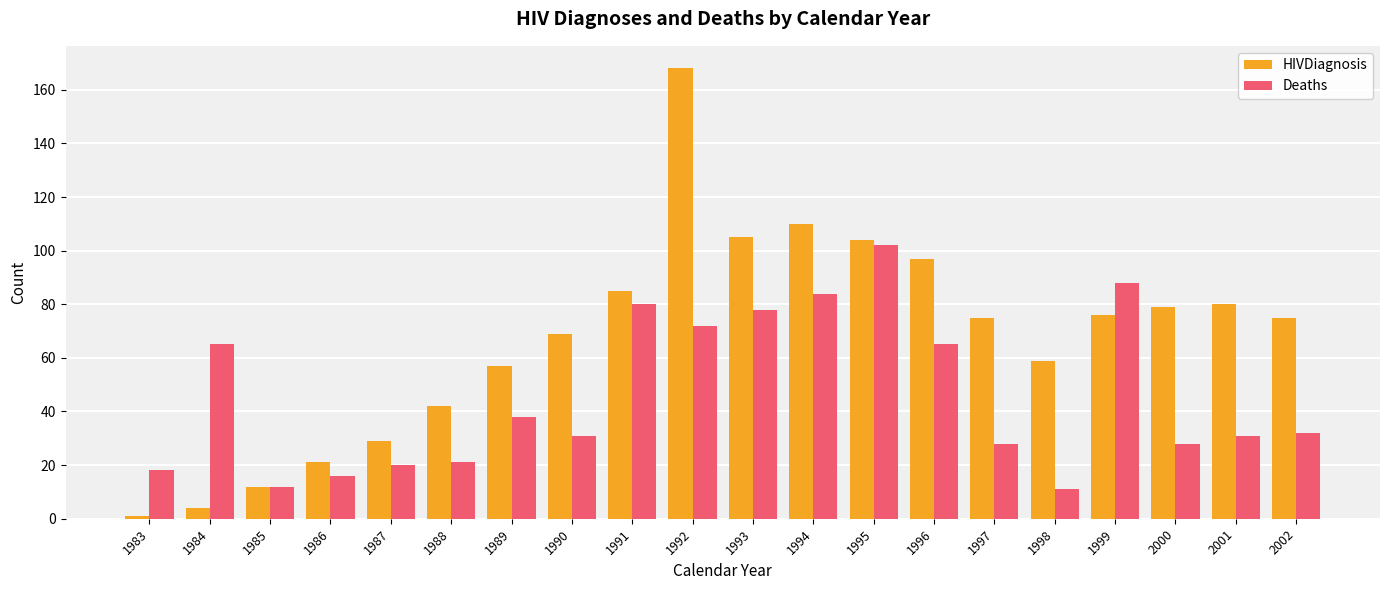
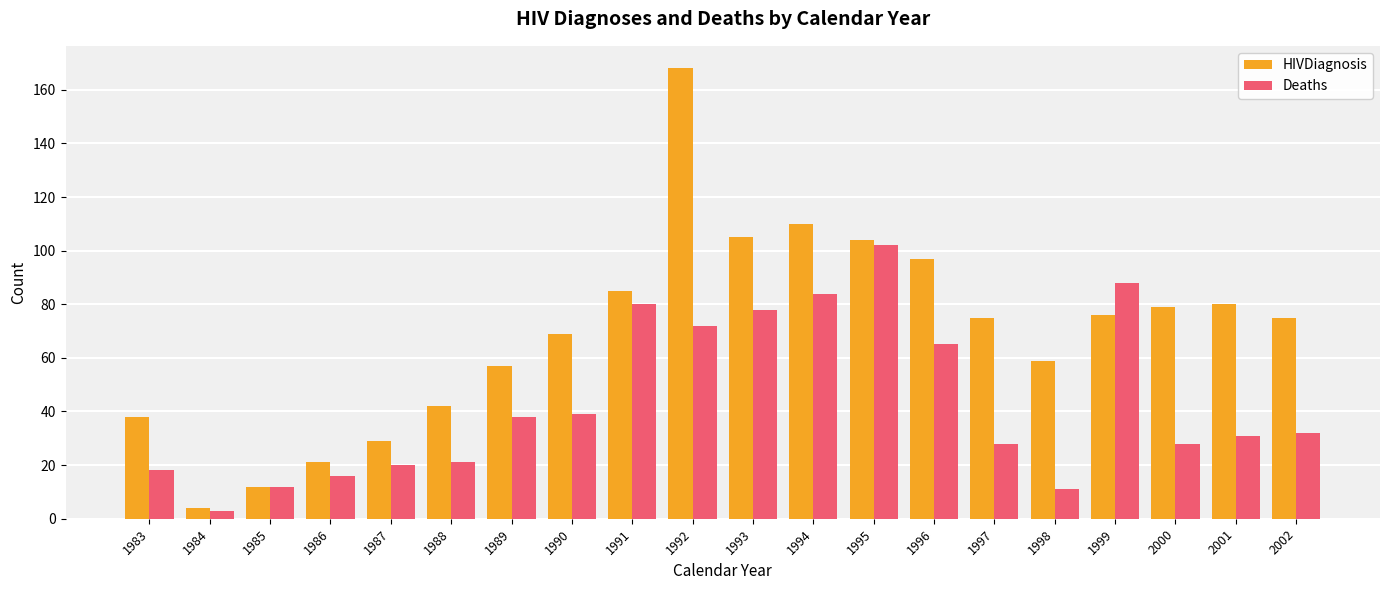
  {
    "HIVDiagnosis": {
-     "1983": 1,
+     "1983": 38,
      "1984": 4,
      "1985": 12,
      "1986": 21,
      "1987": 29,
      "1988": 42,
      "1989": 57,
      "1990": 69,
      "1991": 85,
      "1992": 168,
      "1993": 105,
      "1994": 110,
      "1995": 104,
      "1996": 97,
      "1997": 75,
      "1998": 59,
      "1999": 76,
      "2000": 79,
      "2001": 80,
      "2002": 75
    },
    "Deaths": {
      "1983": 18,
-     "1984": 65,
+     "1984": 3,
      "1985": 12,
      "1986": 16,
      "1987": 20,
      "1988": 21,
      "1989": 38,
-     "1990": 31,
+     "1990": 39,
      "1991": 80,
      "1992": 72,
      "1993": 78,
      "1994": 84,
      "1995": 102,
      "1996": 65,
      "1997": 28,
      "1998": 11,
      "1999": 88,
      "2000": 28,
      "2001": 31,
      "2002": 32
    }
  }
